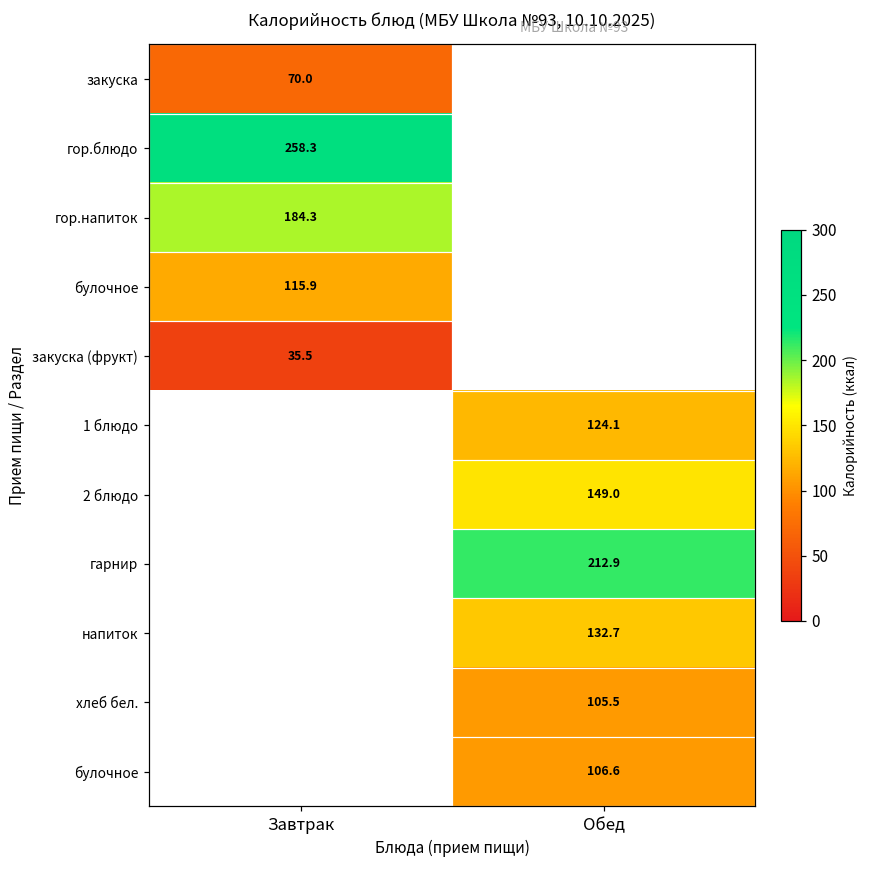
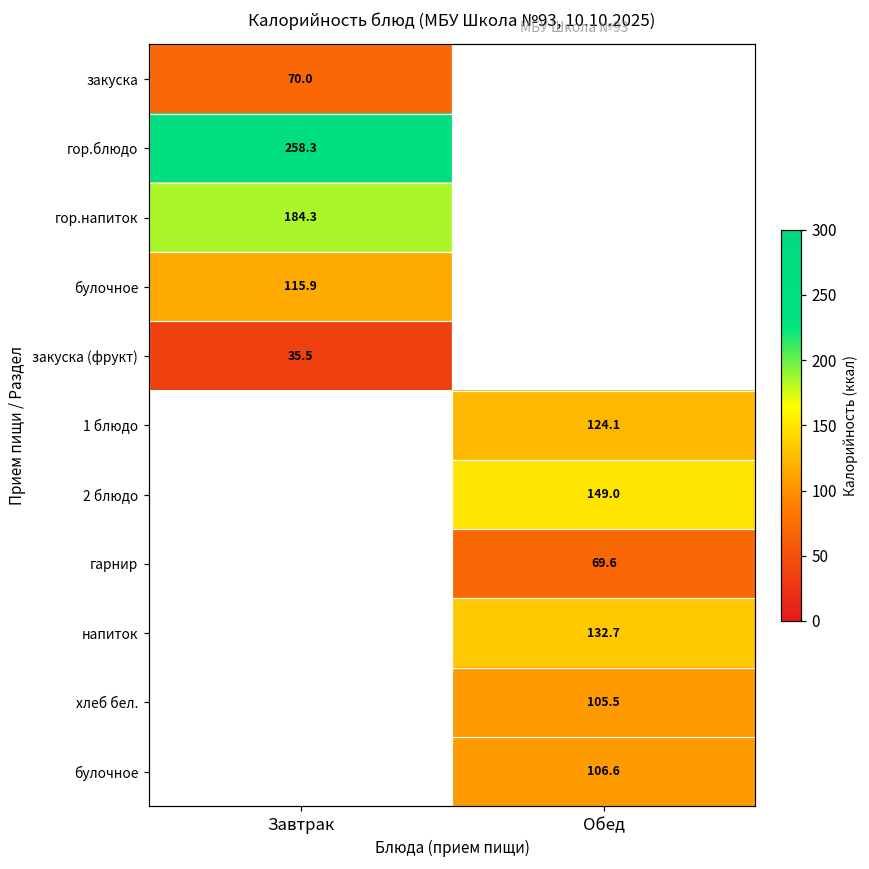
  {
    "закуска": {
      "Завтрак": 70.0
    },
    "гор.блюдо": {
      "Завтрак": 258.3
    },
    "гор.напиток": {
      "Завтрак": 184.3
    },
    "булочное": {
      "Завтрак": 115.9,
      "Обед": 106.6
    },
    "закуска (фрукт)": {
      "Завтрак": 35.5
    },
    "1 блюдо": {
      "Обед": 124.1
    },
    "2 блюдо": {
      "Обед": 149.0
    },
    "гарнир": {
-     "Обед": 212.9
+     "Обед": 69.6
    },
    "напиток": {
      "Обед": 132.7
    },
    "хлеб бел.": {
      "Обед": 105.5
    }
  }
